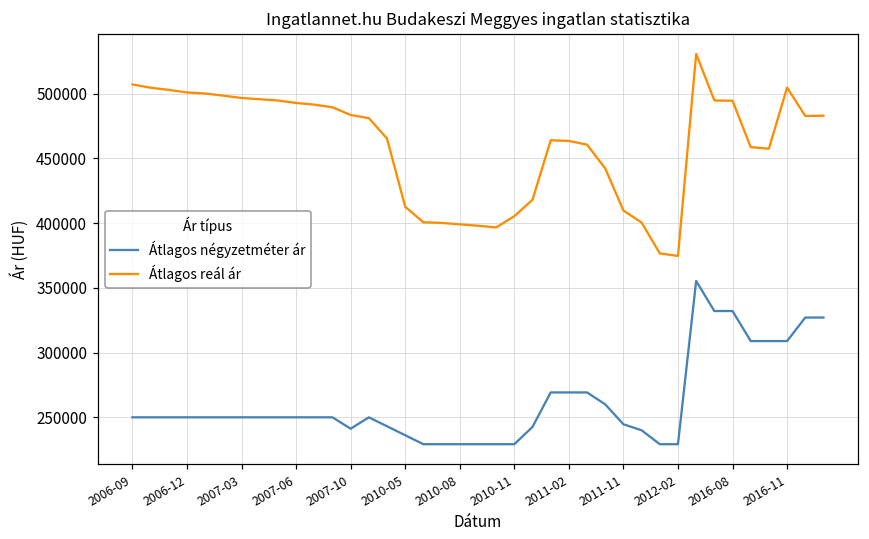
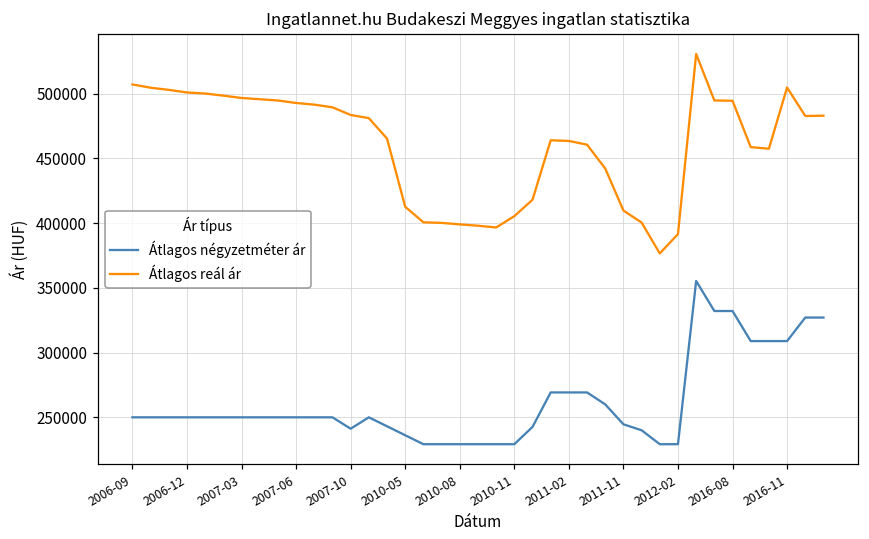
  {
    "Átlagos négyzetméter ár": {
      "2006-09": 250000,
      "2006-12": 250000,
      "2007-03": 250000,
      "2007-06": 250000,
      "2007-10": 241000,
      "2010-05": 236000,
      "2010-08": 229000,
      "2010-11": 229000,
      "2011-02": 269000,
      "2011-11": 245000,
      "2012-02": 229000,
      "2016-08": 332000,
      "2016-11": 309000
    },
    "Átlagos reál ár": {
      "2006-09": 507000,
      "2006-12": 501000,
      "2007-03": 497000,
      "2007-06": 493000,
      "2007-10": 484000,
      "2010-05": 413000,
      "2010-08": 399000,
      "2010-11": 405000,
      "2011-02": 464000,
      "2011-11": 410000,
-     "2012-02": 375000,
+     "2012-02": 392000,
      "2016-08": 495000,
      "2016-11": 505000
    }
  }
